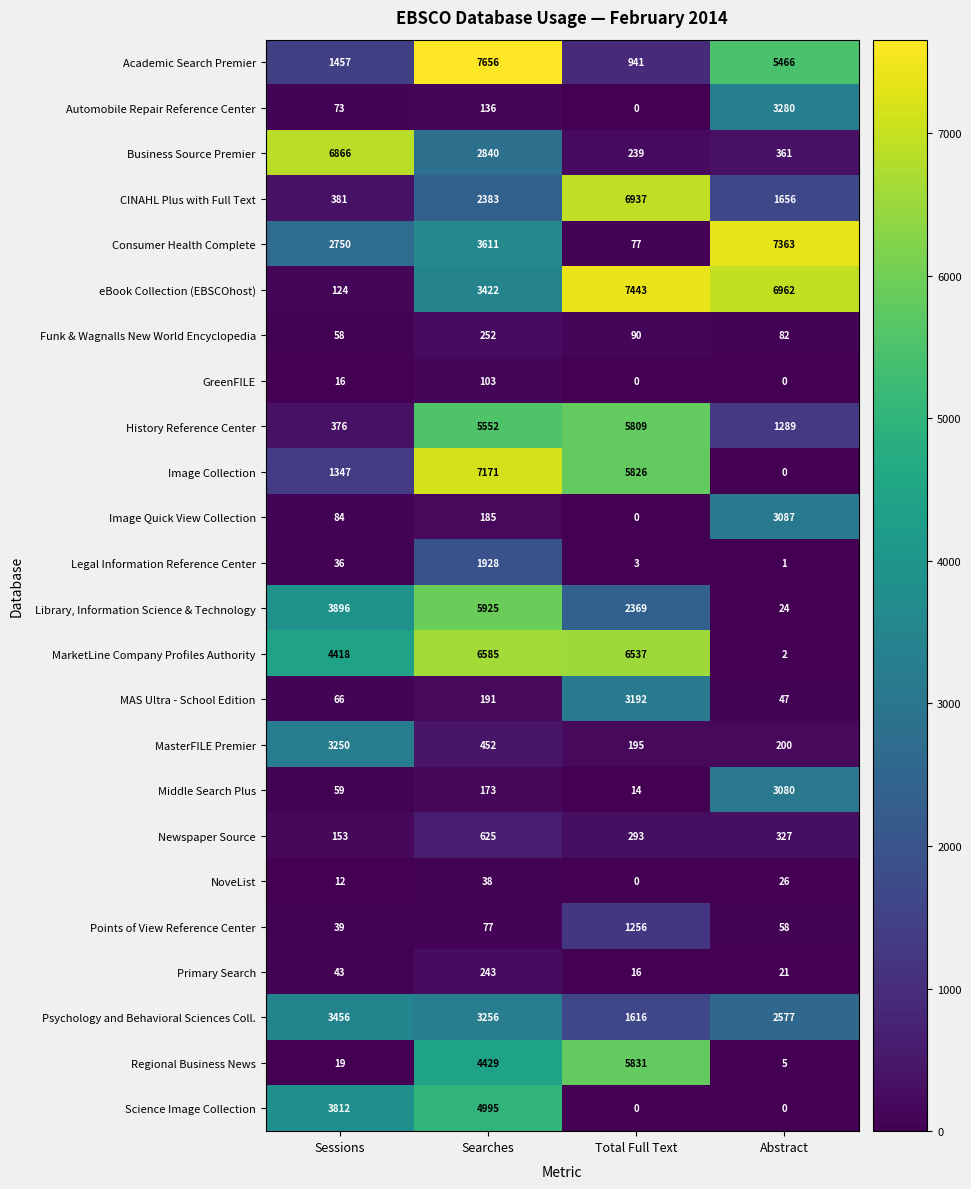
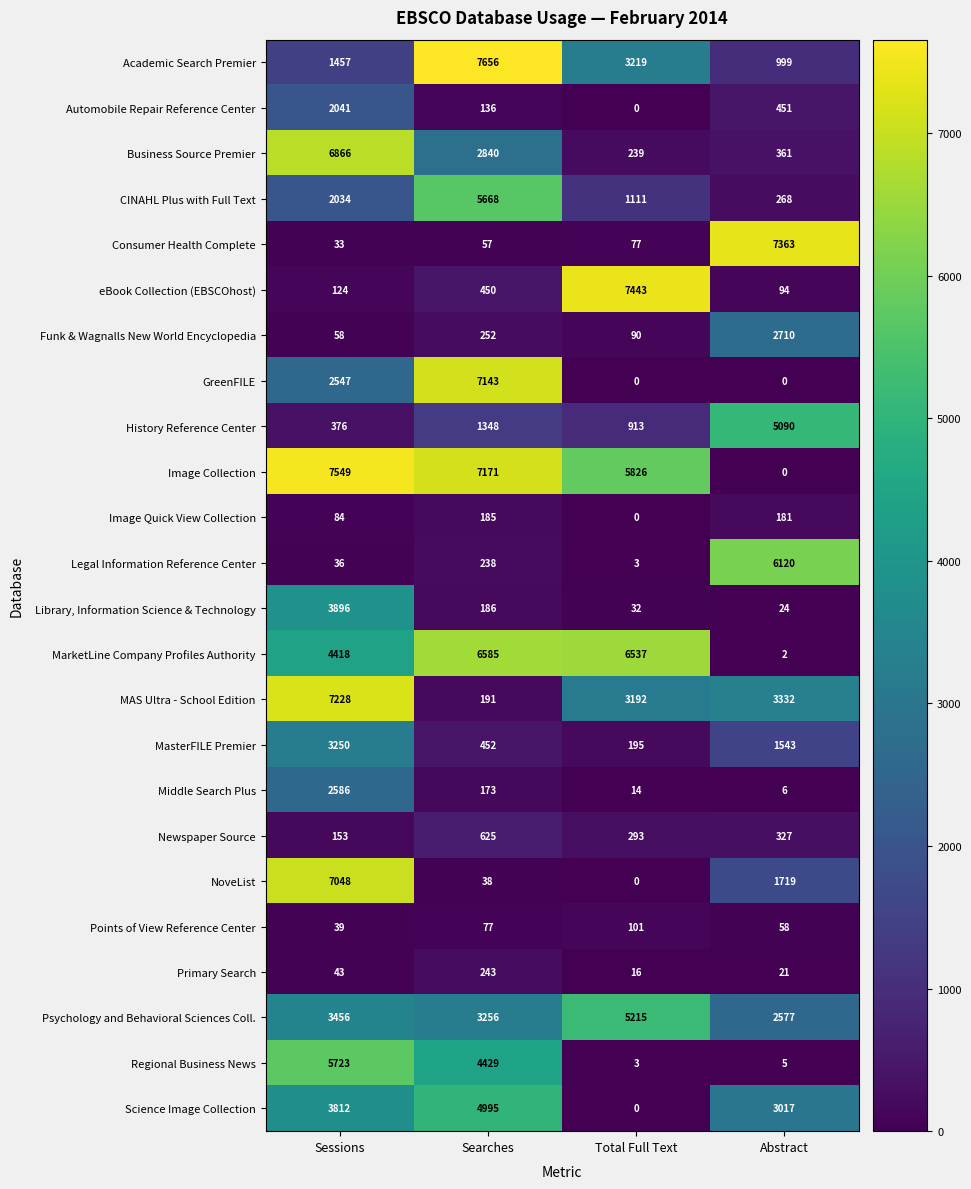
  {
    "Academic Search Premier": {
      "Sessions": 1457,
      "Searches": 7656,
-     "Total Full Text": 941,
-     "Abstract": 5466
+     "Total Full Text": 3219,
+     "Abstract": 999
    },
    "Automobile Repair Reference Center": {
-     "Sessions": 73,
+     "Sessions": 2041,
      "Searches": 136,
      "Total Full Text": 0,
-     "Abstract": 3280
+     "Abstract": 451
    },
    "Business Source Premier": {
      "Sessions": 6866,
      "Searches": 2840,
      "Total Full Text": 239,
      "Abstract": 361
    },
    "CINAHL Plus with Full Text": {
-     "Sessions": 381,
-     "Searches": 2383,
-     "Total Full Text": 6937,
-     "Abstract": 1656
+     "Sessions": 2034,
+     "Searches": 5668,
+     "Total Full Text": 1111,
+     "Abstract": 268
    },
    "Consumer Health Complete": {
-     "Sessions": 2750,
-     "Searches": 3611,
+     "Sessions": 33,
+     "Searches": 57,
      "Total Full Text": 77,
      "Abstract": 7363
    },
    "eBook Collection (EBSCOhost)": {
      "Sessions": 124,
-     "Searches": 3422,
+     "Searches": 450,
      "Total Full Text": 7443,
-     "Abstract": 6962
+     "Abstract": 94
    },
    "Funk & Wagnalls New World Encyclopedia": {
      "Sessions": 58,
      "Searches": 252,
      "Total Full Text": 90,
-     "Abstract": 82
+     "Abstract": 2710
    },
    "GreenFILE": {
-     "Sessions": 16,
-     "Searches": 103,
+     "Sessions": 2547,
+     "Searches": 7143,
      "Total Full Text": 0,
      "Abstract": 0
    },
    "History Reference Center": {
      "Sessions": 376,
-     "Searches": 5552,
-     "Total Full Text": 5809,
-     "Abstract": 1289
+     "Searches": 1348,
+     "Total Full Text": 913,
+     "Abstract": 5090
    },
    "Image Collection": {
-     "Sessions": 1347,
+     "Sessions": 7549,
      "Searches": 7171,
      "Total Full Text": 5826,
      "Abstract": 0
    },
    "Image Quick View Collection": {
      "Sessions": 84,
      "Searches": 185,
      "Total Full Text": 0,
-     "Abstract": 3087
+     "Abstract": 181
    },
    "Legal Information Reference Center": {
      "Sessions": 36,
-     "Searches": 1928,
+     "Searches": 238,
      "Total Full Text": 3,
-     "Abstract": 1
+     "Abstract": 6120
    },
    "Library, Information Science & Technology": {
      "Sessions": 3896,
-     "Searches": 5925,
-     "Total Full Text": 2369,
+     "Searches": 186,
+     "Total Full Text": 32,
      "Abstract": 24
    },
    "MarketLine Company Profiles Authority": {
      "Sessions": 4418,
      "Searches": 6585,
      "Total Full Text": 6537,
      "Abstract": 2
    },
    "MAS Ultra - School Edition": {
-     "Sessions": 66,
+     "Sessions": 7228,
      "Searches": 191,
      "Total Full Text": 3192,
-     "Abstract": 47
+     "Abstract": 3332
    },
    "MasterFILE Premier": {
      "Sessions": 3250,
      "Searches": 452,
      "Total Full Text": 195,
-     "Abstract": 200
+     "Abstract": 1543
    },
    "Middle Search Plus": {
-     "Sessions": 59,
+     "Sessions": 2586,
      "Searches": 173,
      "Total Full Text": 14,
-     "Abstract": 3080
+     "Abstract": 6
    },
    "Newspaper Source": {
      "Sessions": 153,
      "Searches": 625,
      "Total Full Text": 293,
      "Abstract": 327
    },
    "NoveList": {
-     "Sessions": 12,
+     "Sessions": 7048,
      "Searches": 38,
      "Total Full Text": 0,
-     "Abstract": 26
+     "Abstract": 1719
    },
    "Points of View Reference Center": {
      "Sessions": 39,
      "Searches": 77,
-     "Total Full Text": 1256,
+     "Total Full Text": 101,
      "Abstract": 58
    },
    "Primary Search": {
      "Sessions": 43,
      "Searches": 243,
      "Total Full Text": 16,
      "Abstract": 21
    },
    "Psychology and Behavioral Sciences Coll.": {
      "Sessions": 3456,
      "Searches": 3256,
-     "Total Full Text": 1616,
+     "Total Full Text": 5215,
      "Abstract": 2577
    },
    "Regional Business News": {
-     "Sessions": 19,
+     "Sessions": 5723,
      "Searches": 4429,
-     "Total Full Text": 5831,
+     "Total Full Text": 3,
      "Abstract": 5
    },
    "Science Image Collection": {
      "Sessions": 3812,
      "Searches": 4995,
      "Total Full Text": 0,
-     "Abstract": 0
+     "Abstract": 3017
    }
  }
